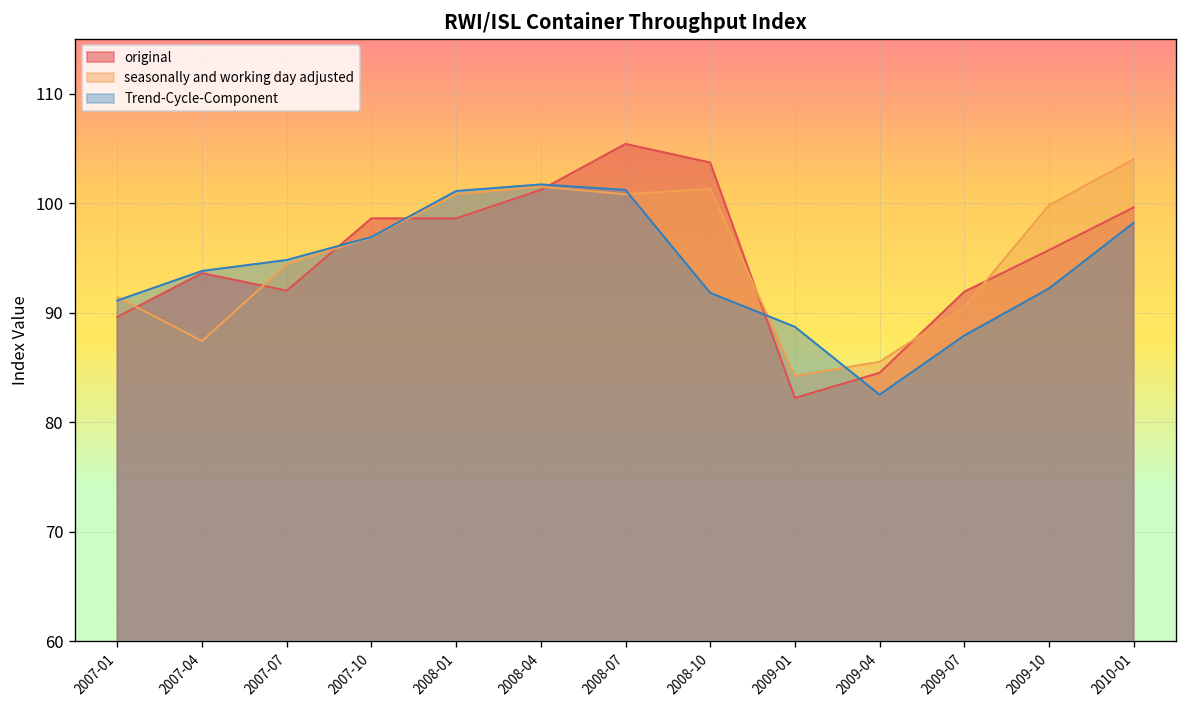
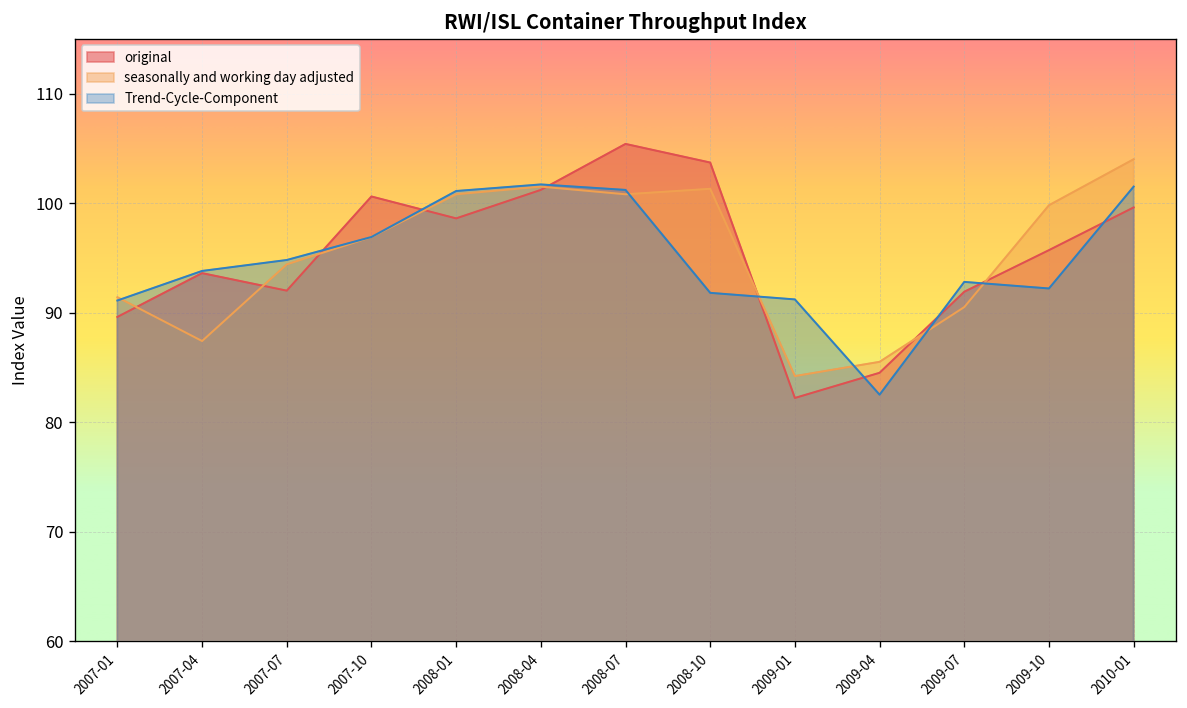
  {
    "original": {
      "2007-01": 90,
      "2007-07": 92,
-     "2007-10": 99,
+     "2007-10": 101,
      "2008-01": 99,
      "2008-04": 101,
      "2008-07": 105,
      "2008-10": 104,
      "2009-01": 82,
      "2009-04": 85,
      "2009-07": 92,
      "2009-10": 96,
      "2010-01": 100
    },
    "seasonally and working day adjusted": {
      "2007-01": 91,
      "2007-04": 87,
      "2007-07": 94,
      "2008-01": 101,
      "2008-07": 101,
      "2008-10": 101,
      "2009-01": 84,
      "2009-04": 86,
      "2009-07": 91,
      "2009-10": 100,
      "2010-01": 104
    },
    "Trend-Cycle-Component": {
      "2007-01": 91,
      "2007-07": 95,
      "2008-01": 101,
      "2008-07": 101,
      "2008-10": 92,
-     "2009-01": 89,
+     "2009-01": 91,
      "2009-04": 83,
-     "2009-07": 88,
+     "2009-07": 93,
      "2009-10": 92,
-     "2010-01": 98
+     "2010-01": 102
    }
  }
